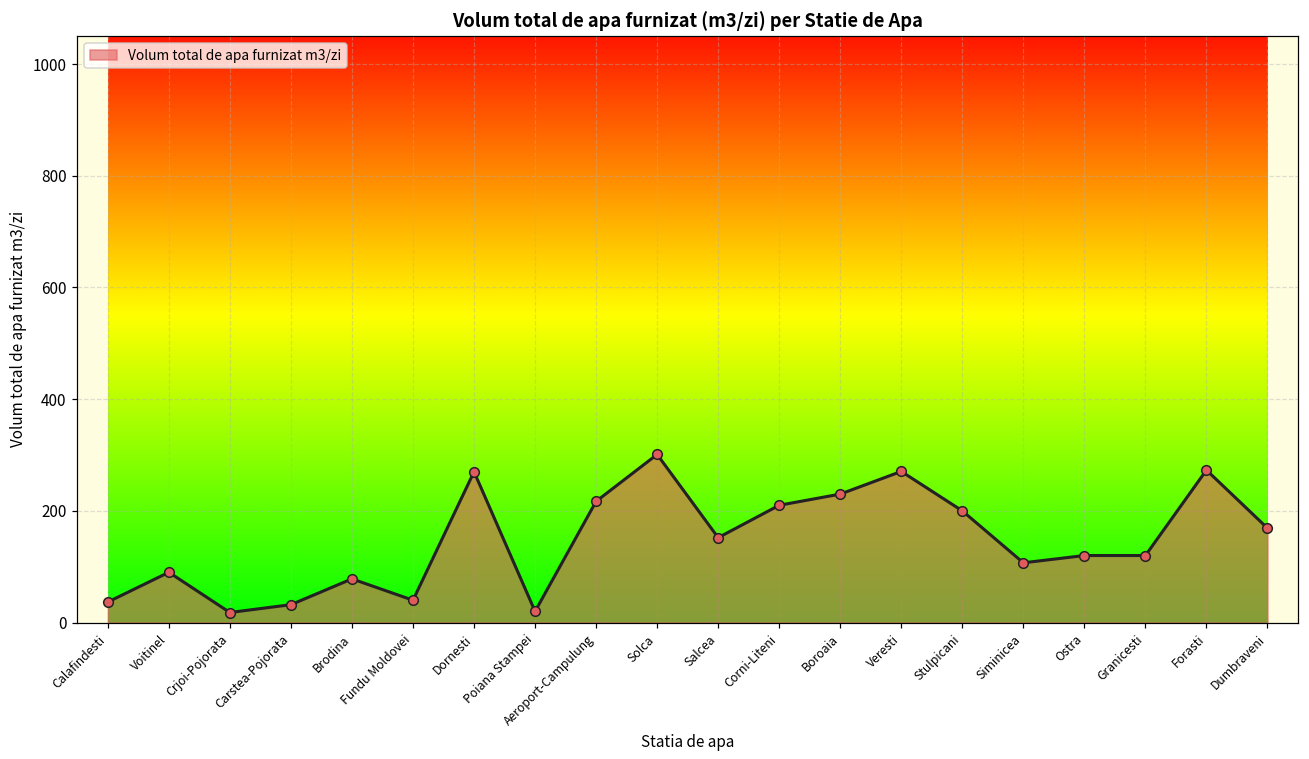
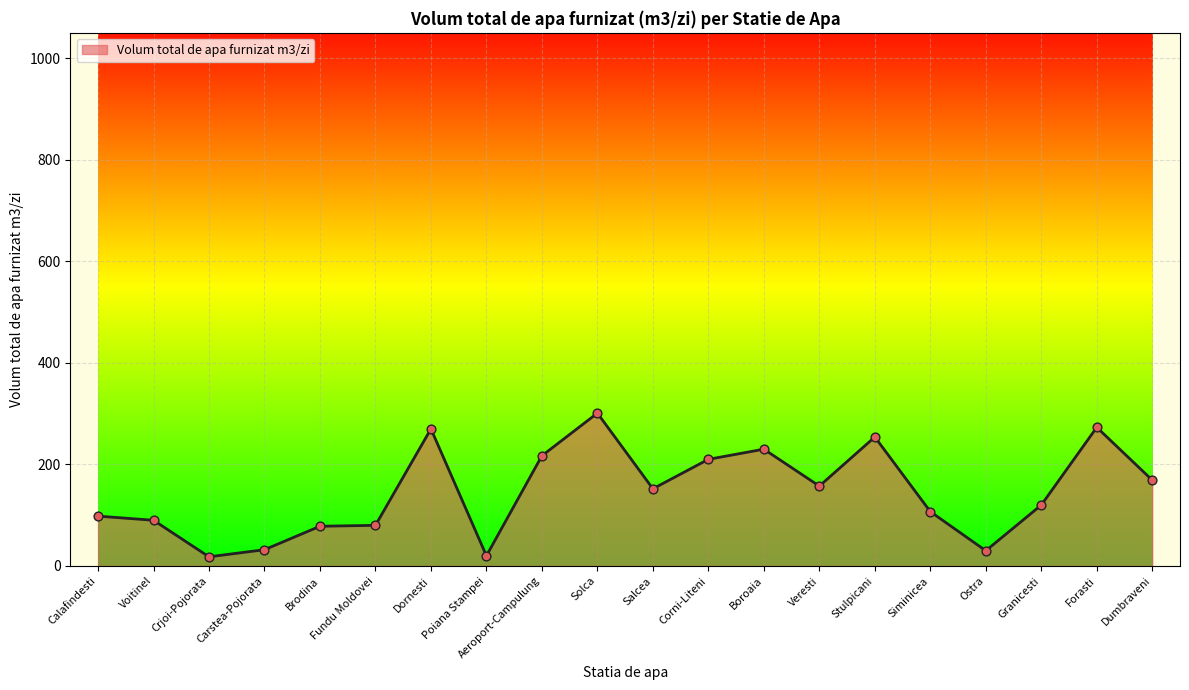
  {
-   "Calafindesti": 40,
+   "Calafindesti": 100,
    "Voitinel": 90,
    "Crjoi-Pojorata": 20,
    "Carstea-Pojorata": 30,
    "Brodina": 80,
-   "Fundu Moldovei": 40,
+   "Fundu Moldovei": 80,
    "Dornesti": 270,
    "Poiana Stampei": 20,
    "Aeroport-Campulung": 220,
    "Solca": 300,
    "Salcea": 150,
    "Corni-Liteni": 210,
    "Boroaia": 230,
-   "Veresti": 270,
-   "Stulpicani": 200,
+   "Veresti": 160,
+   "Stulpicani": 250,
    "Siminicea": 110,
-   "Ostra": 120,
+   "Ostra": 30,
    "Granicesti": 120,
    "Forasti": 270,
    "Dumbraveni": 170
  }
